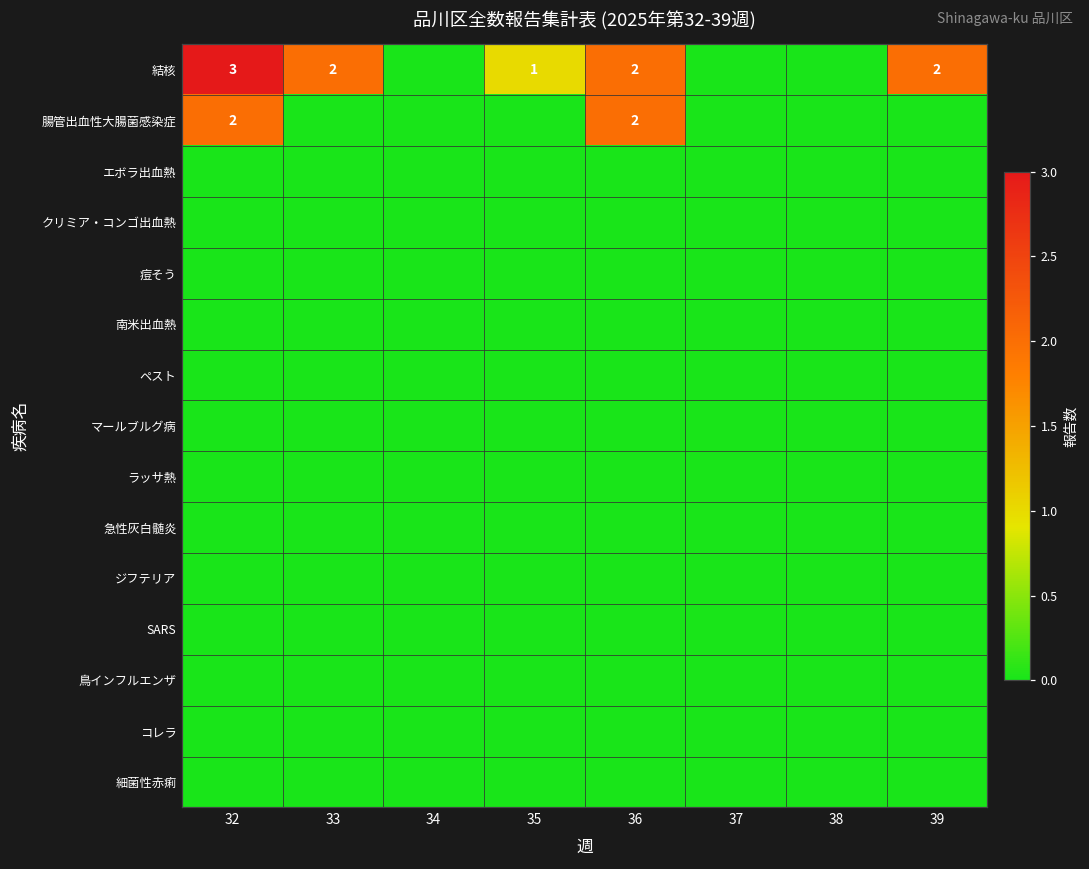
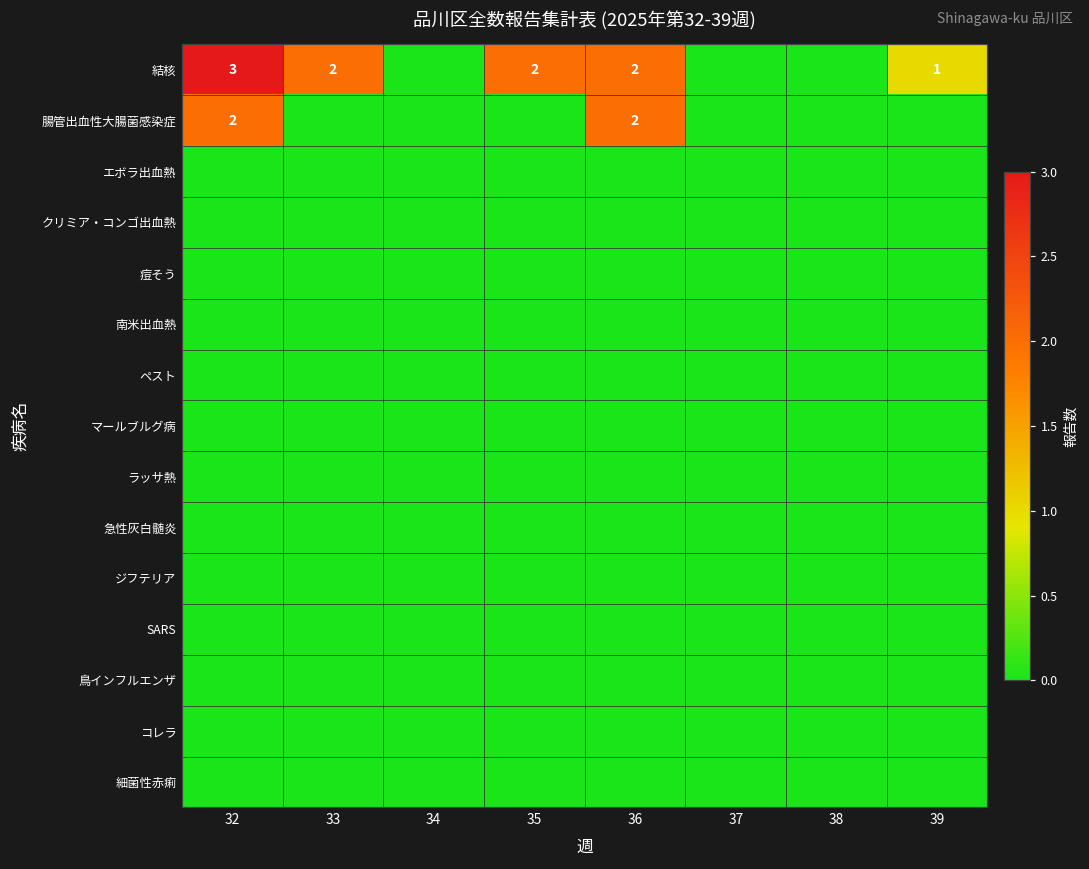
  {
    "結核": {
      "32": 3,
      "33": 2,
-     "35": 1,
+     "35": 2,
      "36": 2,
-     "39": 2
+     "39": 1
    },
    "腸管出血性大腸菌感染症": {
      "32": 2,
      "36": 2
    }
  }
